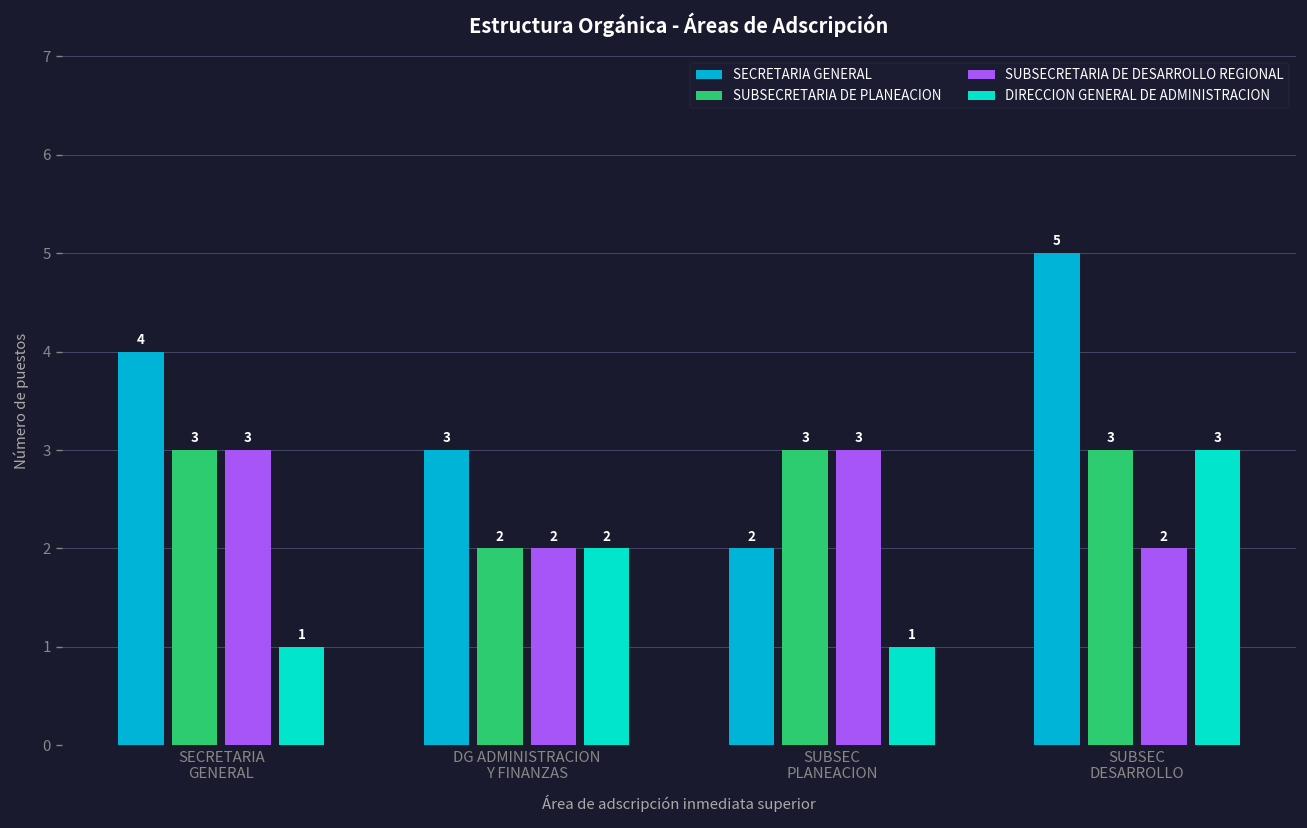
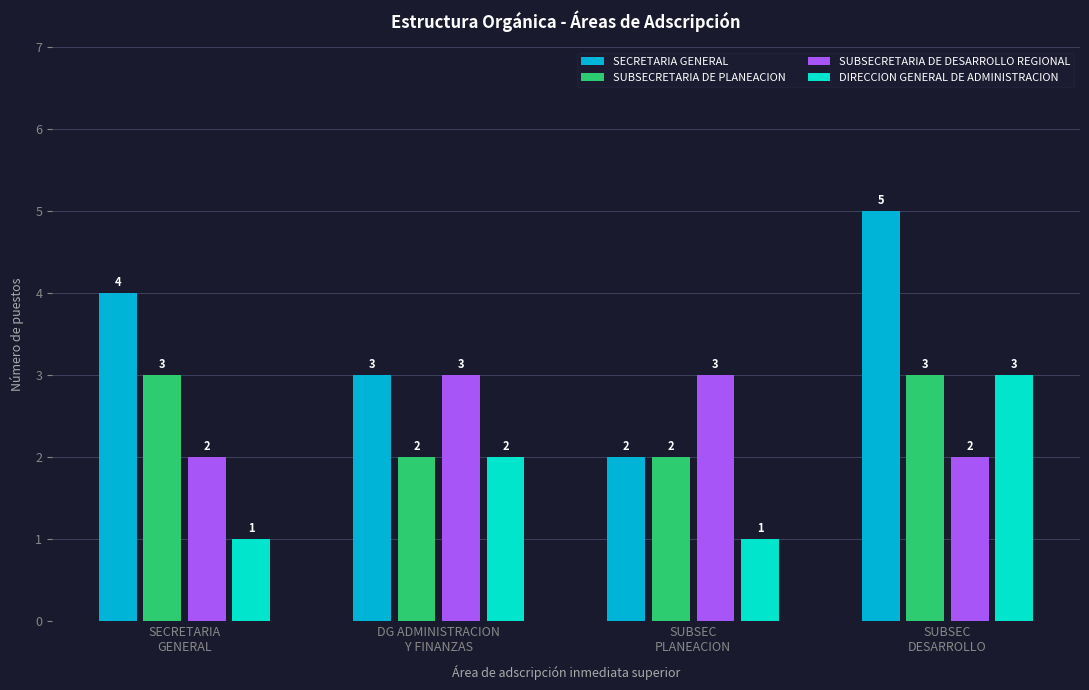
  {
    "SUBSECRETARIA DE PLANEACION": {
      "SECRETARIA GENERAL": 3,
      "DG ADMINISTRACION Y FINANZAS": 2,
-     "SUBSEC PLANEACION": 3,
+     "SUBSEC PLANEACION": 2,
      "SUBSEC DESARROLLO": 3
    },
    "SUBSECRETARIA DE DESARROLLO REGIONAL": {
-     "SECRETARIA GENERAL": 3,
-     "DG ADMINISTRACION Y FINANZAS": 2,
+     "SECRETARIA GENERAL": 2,
+     "DG ADMINISTRACION Y FINANZAS": 3,
      "SUBSEC PLANEACION": 3,
      "SUBSEC DESARROLLO": 2
    }
  }
